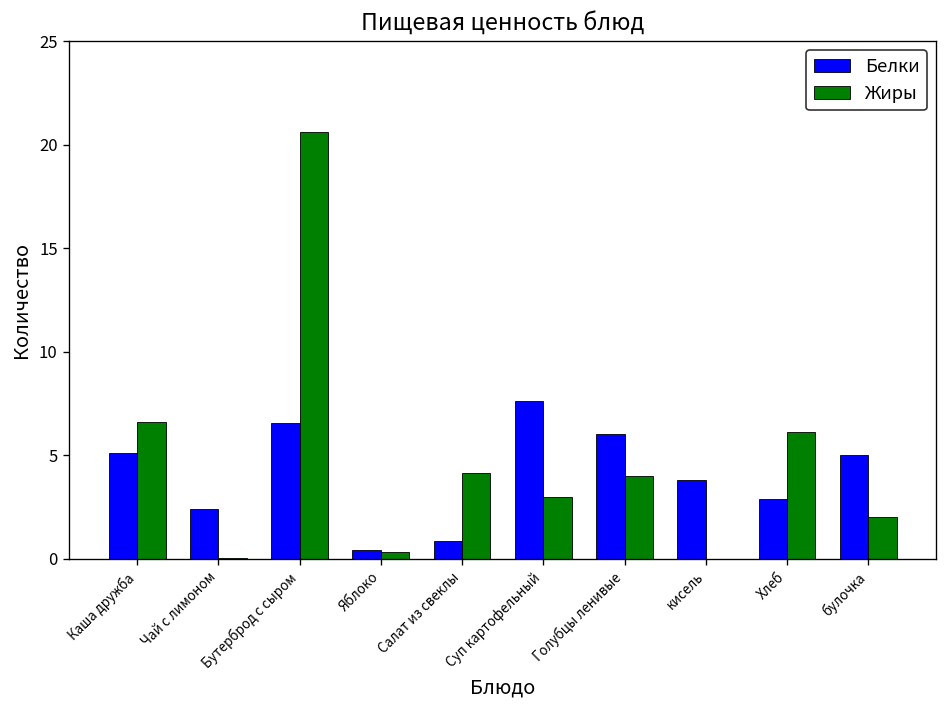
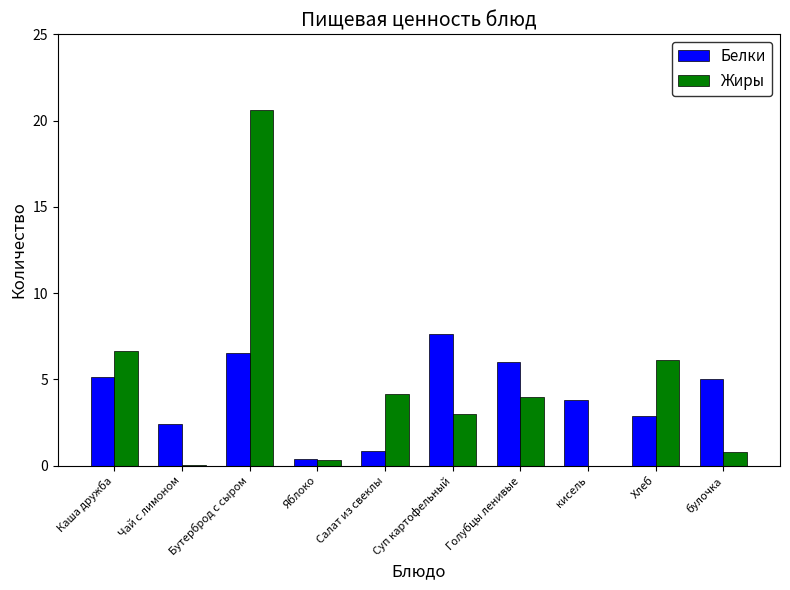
  {
    "Белки": {
      "Каша дружба": 5.1,
      "Чай с лимоном": 2.4,
      "Бутерброд с сыром": 6.5,
      "Яблоко": 0.4,
      "Салат из свеклы": 0.9,
      "Суп картофельный": 7.6,
      "Голубцы ленивые": 6.0,
      "кисель": 3.8,
      "Хлеб": 2.9,
      "булочка": 5.0
    },
    "Жиры": {
      "Каша дружба": 6.6,
      "Бутерброд с сыром": 20.6,
      "Яблоко": 0.3,
      "Салат из свеклы": 4.1,
      "Суп картофельный": 3.0,
      "Голубцы ленивые": 4.0,
      "кисель": 0.0,
      "Хлеб": 6.1,
-     "булочка": 2.0
+     "булочка": 0.8
    }
  }
